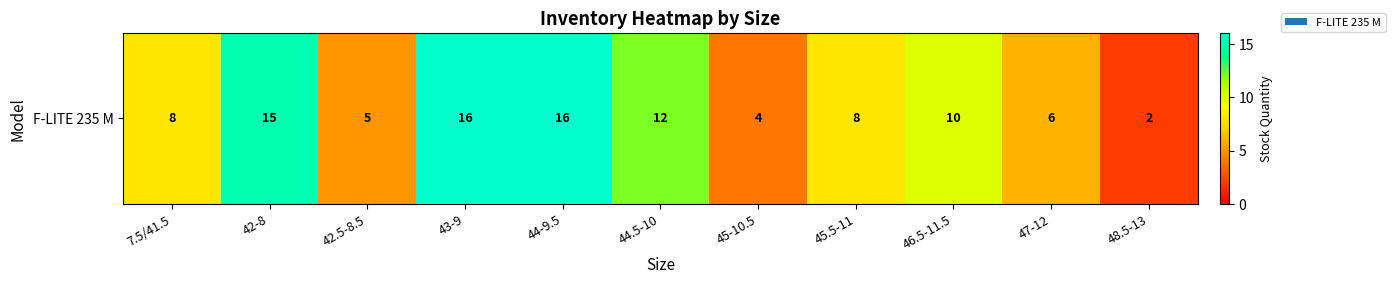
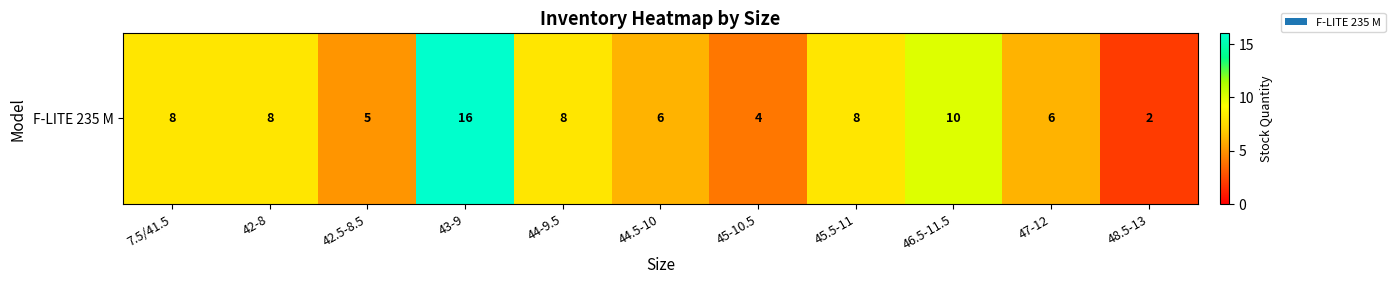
  {
    "F-LITE 235 M": {
      "7.5/41.5": 8,
-     "42-8": 15,
+     "42-8": 8,
      "42.5-8.5": 5,
      "43-9": 16,
-     "44-9.5": 16,
-     "44.5-10": 12,
+     "44-9.5": 8,
+     "44.5-10": 6,
      "45-10.5": 4,
      "45.5-11": 8,
      "46.5-11.5": 10,
      "47-12": 6,
      "48.5-13": 2
    }
  }
